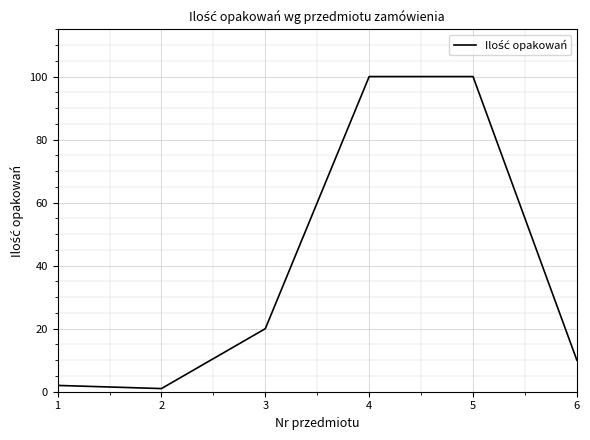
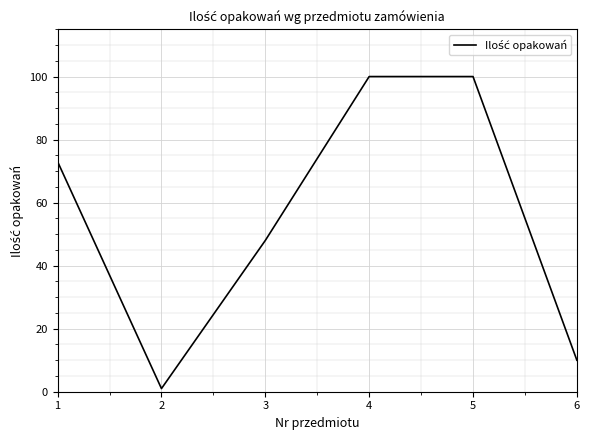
  {
-   "1": 2,
+   "1": 73,
    "2": 1,
-   "3": 20,
+   "3": 48,
    "4": 100,
    "5": 100,
    "6": 10
  }
